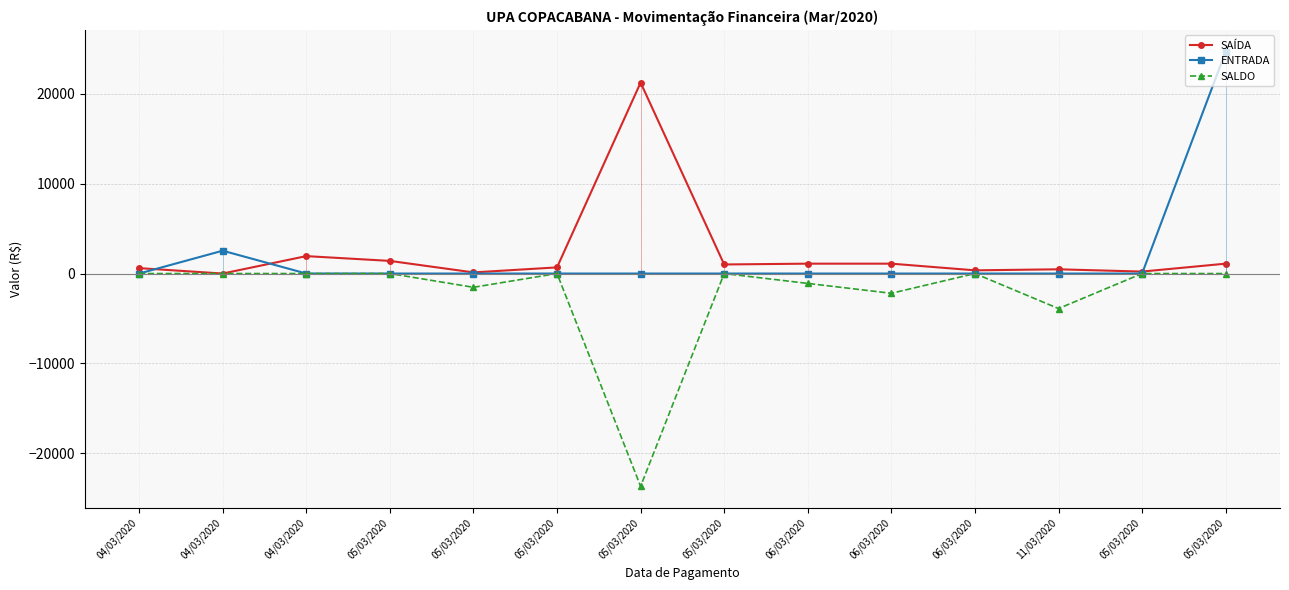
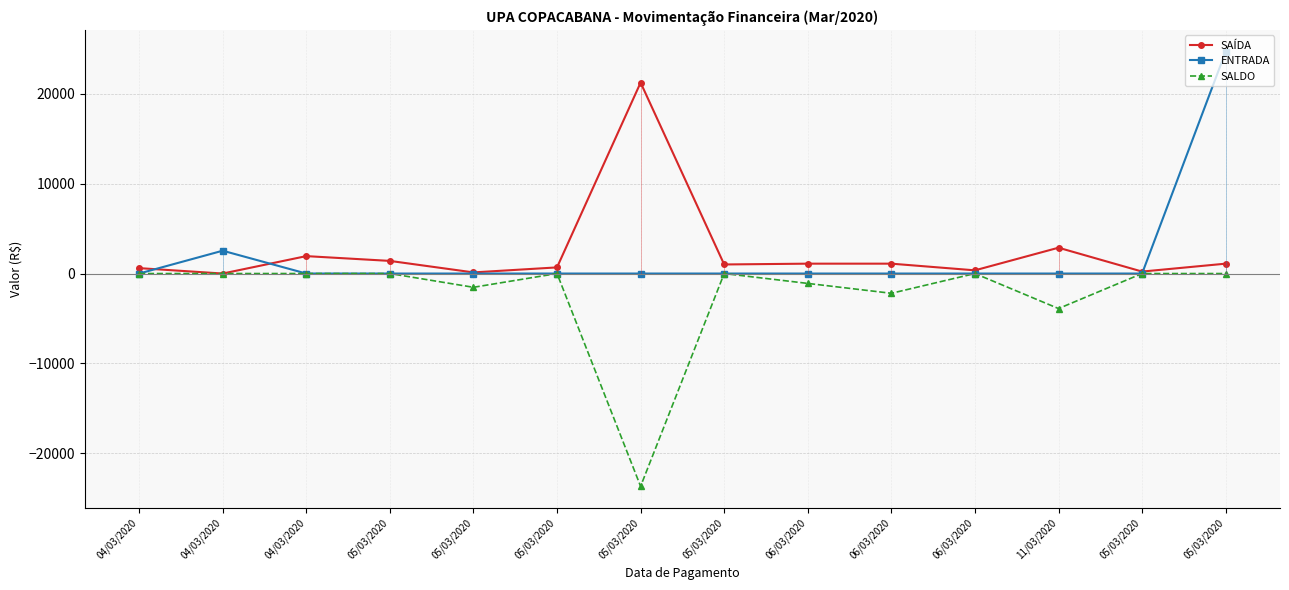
  {
    "SAÍDA": {
-     "11/03/2020": 0
+     "11/03/2020": 3000
    },
    "ENTRADA": {
      "11/03/2020": 0
    },
    "SALDO": {
      "11/03/2020": -4000
    }
  }
